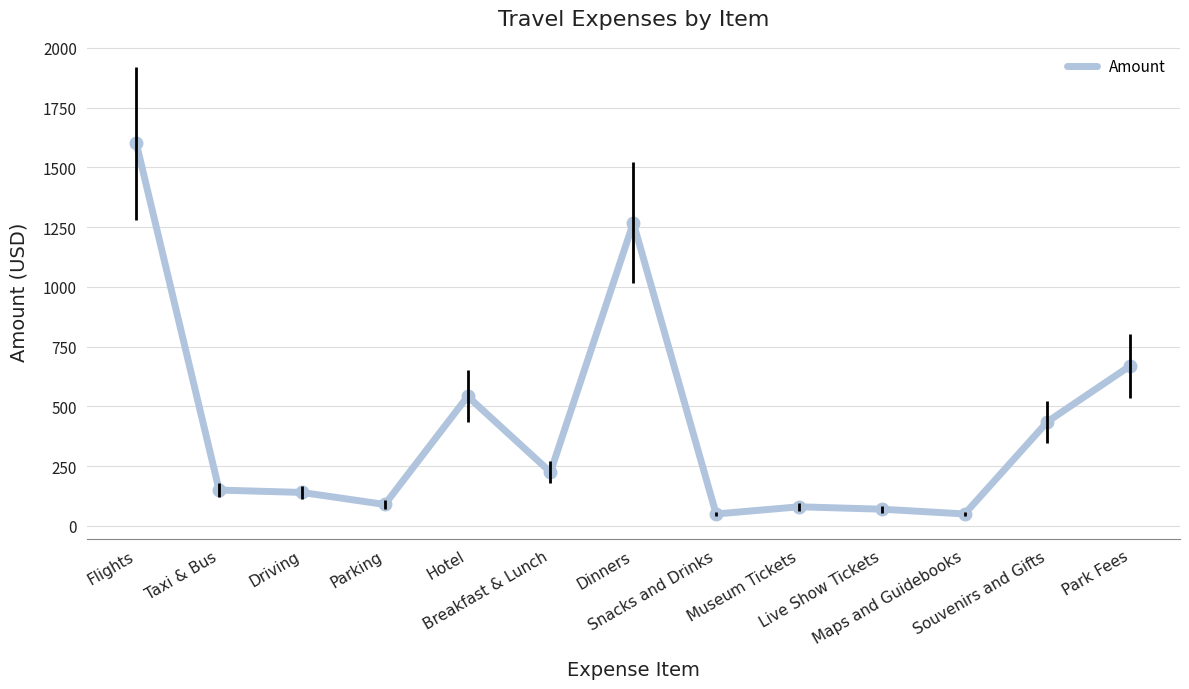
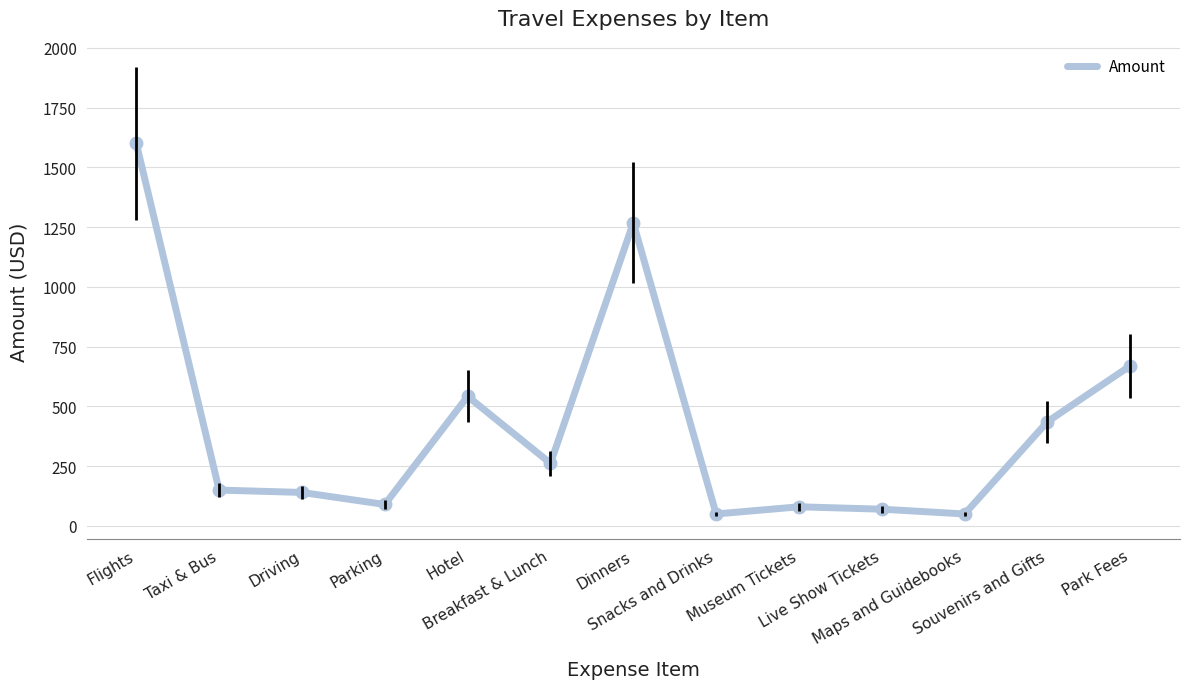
  {
    "Flights": 1600,
    "Taxi & Bus": 150,
    "Driving": 140,
    "Parking": 90,
    "Hotel": 540,
-   "Breakfast & Lunch": 230,
+   "Breakfast & Lunch": 260,
    "Dinners": 1270,
    "Snacks and Drinks": 50,
    "Museum Tickets": 80,
    "Live Show Tickets": 70,
    "Maps and Guidebooks": 50,
    "Souvenirs and Gifts": 440,
    "Park Fees": 670
  }
